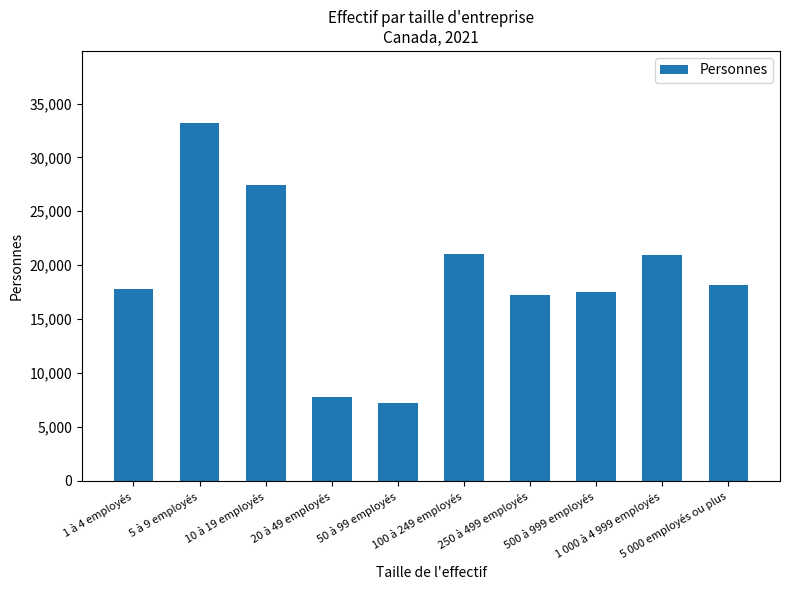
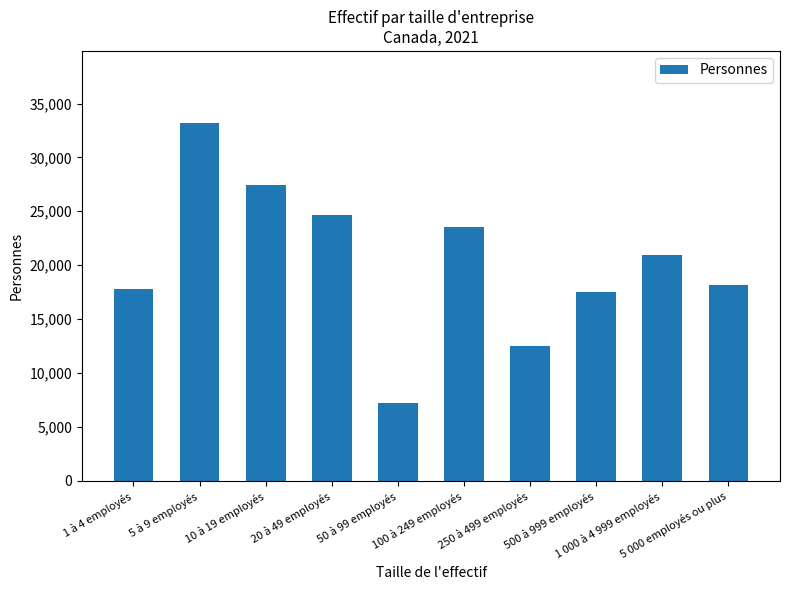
  {
    "1 à 4 employés": "17,800",
    "5 à 9 employés": "33,200",
    "10 à 19 employés": "27,500",
-   "20 à 49 employés": "7,800",
+   "20 à 49 employés": "24,700",
    "50 à 99 employés": "7,200",
-   "100 à 249 employés": "21,000",
-   "250 à 499 employés": "17,200",
+   "100 à 249 employés": "23,600",
+   "250 à 499 employés": "12,500",
    "500 à 999 employés": "17,500",
    "1 000 à 4 999 employés": "20,900",
    "5 000 employés ou plus": "18,100"
  }
